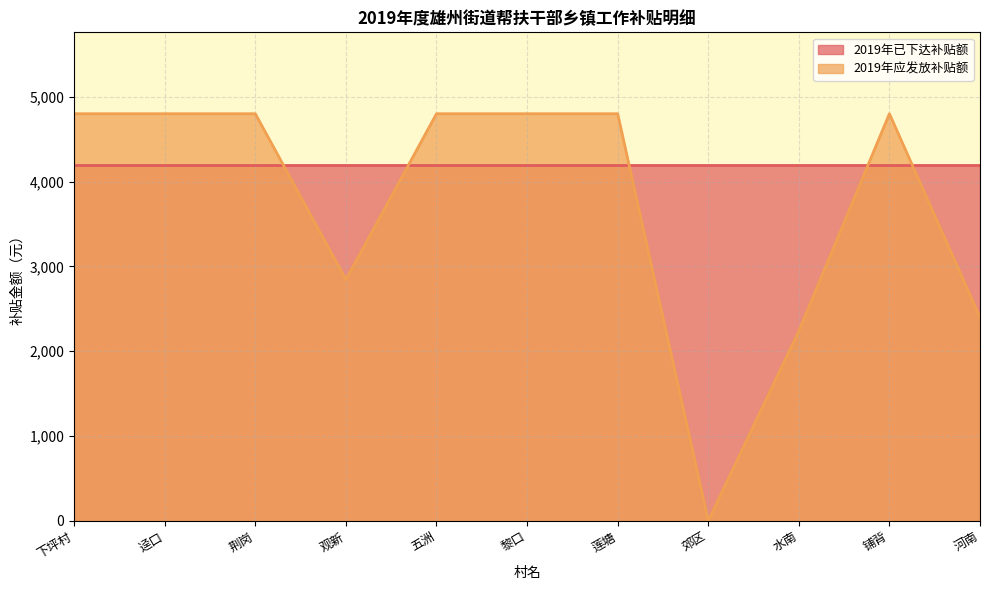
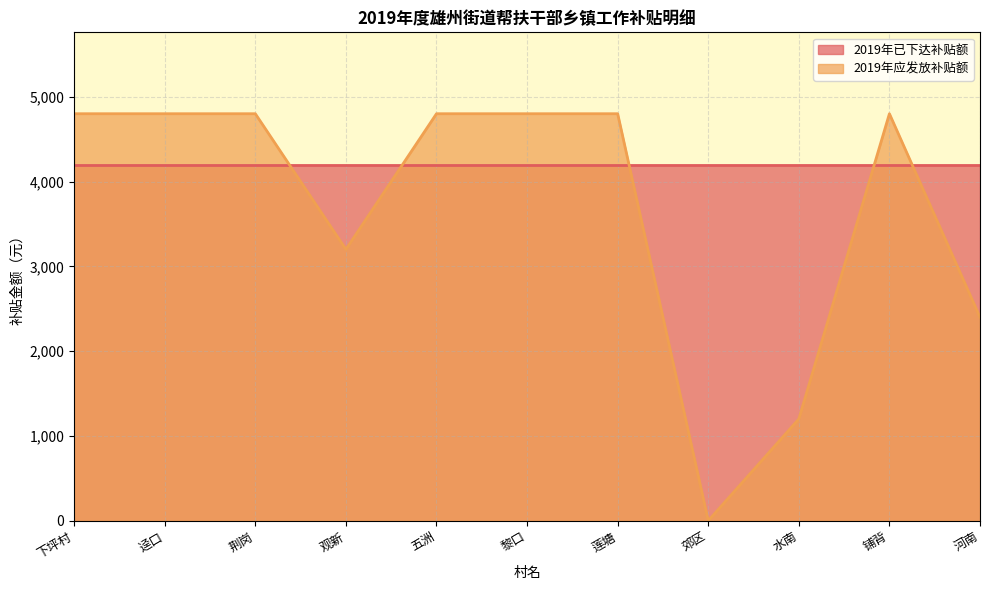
  {
    "2019年已下达补贴额": {
      "下坪村": "4,200",
      "迳口": "4,200",
      "荆岗": "4,200",
      "观新": "4,200",
      "五洲": "4,200",
      "黎口": "4,200",
      "莲塘": "4,200",
      "郊区": "4,200",
      "水南": "4,200",
      "铺背": "4,200",
      "河南": "4,200"
    },
    "2019年应发放补贴额": {
      "下坪村": "4,800",
      "迳口": "4,800",
      "荆岗": "4,800",
-     "观新": "2,800",
+     "观新": "3,200",
      "五洲": "4,800",
      "黎口": "4,800",
      "莲塘": "4,800",
      "郊区": "0",
-     "水南": "2,200",
+     "水南": "1,200",
      "铺背": "4,800",
      "河南": "2,400"
    }
  }
